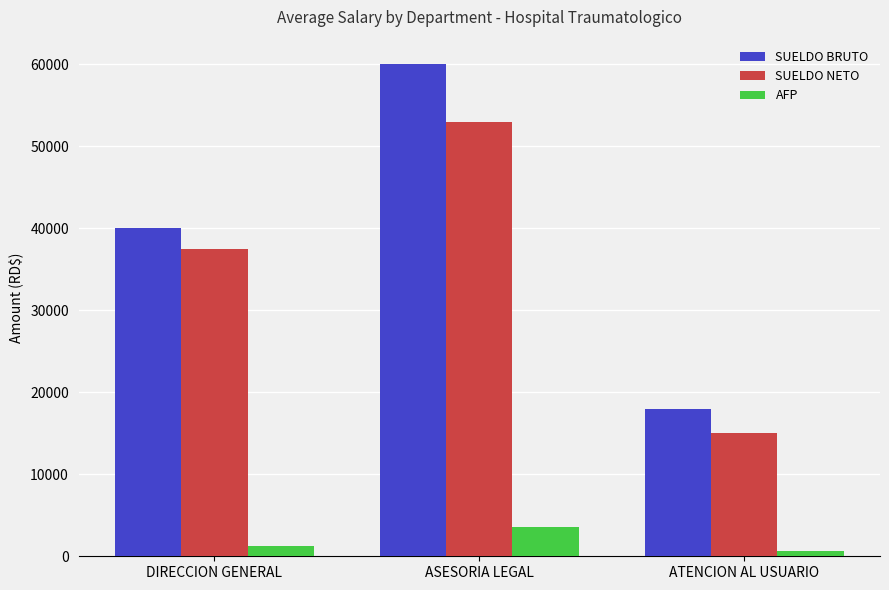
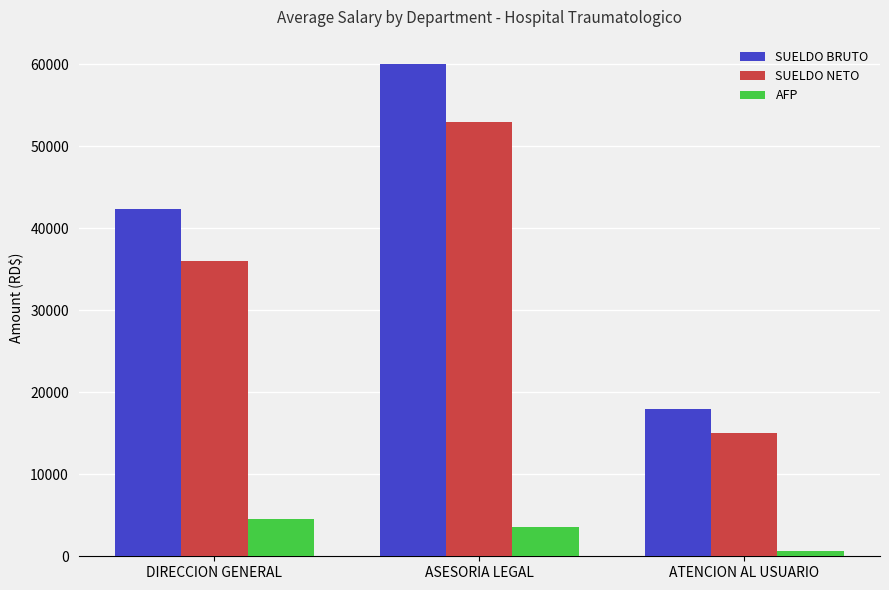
  {
    "SUELDO BRUTO": {
-     "DIRECCION GENERAL": 40000,
+     "DIRECCION GENERAL": 42000,
      "ASESORIA LEGAL": 60000,
      "ATENCION AL USUARIO": 18000
    },
    "SUELDO NETO": {
-     "DIRECCION GENERAL": 37000,
+     "DIRECCION GENERAL": 36000,
      "ASESORIA LEGAL": 53000,
      "ATENCION AL USUARIO": 15000
    },
    "AFP": {
-     "DIRECCION GENERAL": 1000,
+     "DIRECCION GENERAL": 5000,
      "ASESORIA LEGAL": 4000,
      "ATENCION AL USUARIO": 1000
    }
  }
